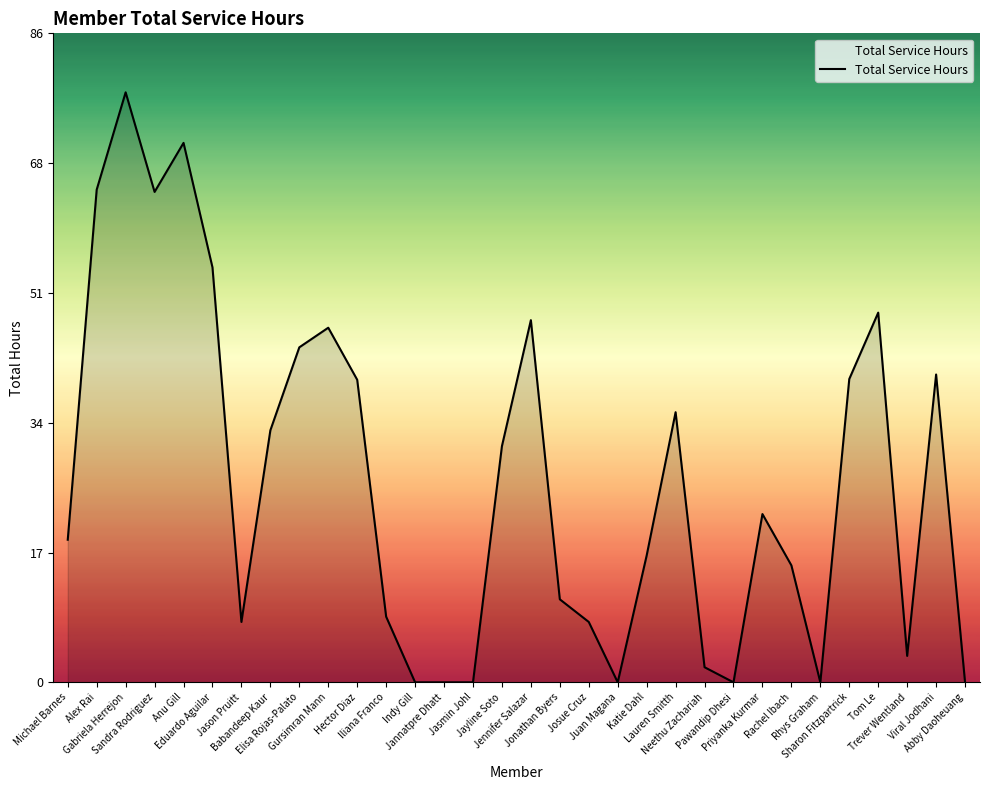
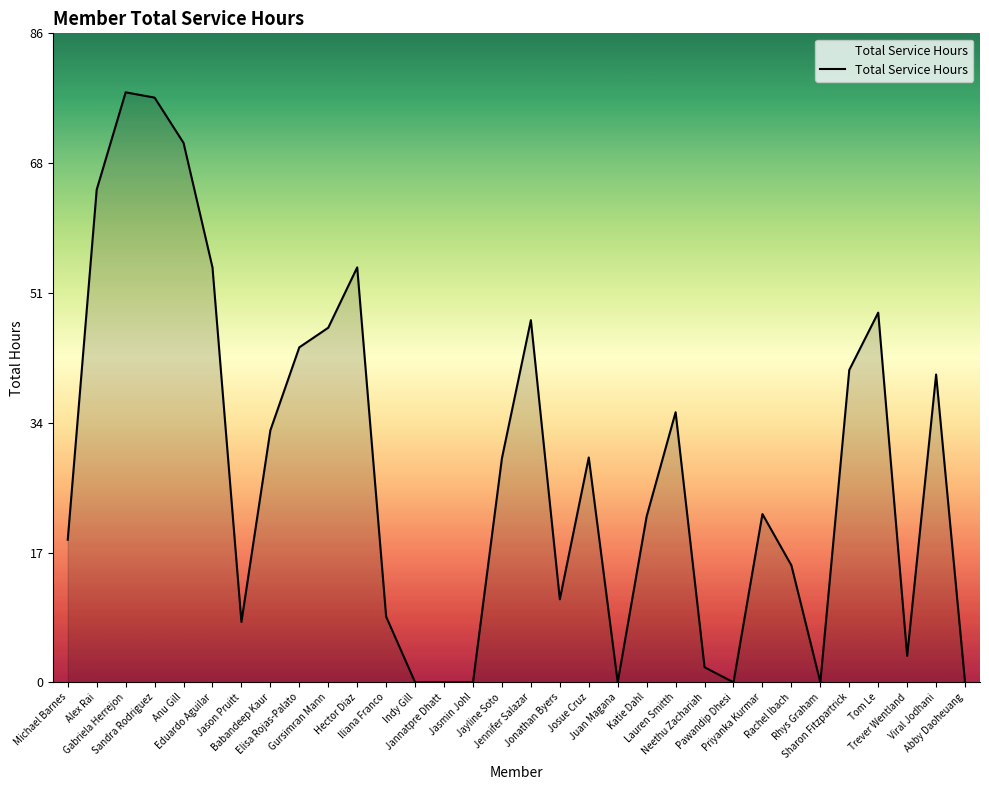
  {
    "Michael Barnes": 19,
    "Alex Rai": 65,
    "Gabriela Herrejon": 78,
-   "Sandra Rodriguez": 65,
+   "Sandra Rodriguez": 78,
    "Anu Gill": 72,
    "Eduardo Aguilar": 55,
    "Jason Pruitt": 8,
    "Babandeep Kaur": 33,
    "Elisa Rojas-Palato": 44,
    "Gursimran Mann": 47,
-   "Hector Diaz": 40,
+   "Hector Diaz": 55,
    "Iliana Franco": 9,
    "Indy Gill": 0,
    "Jannatpre Dhatt": 0,
    "Jasmin Johl": 0,
-   "Jayline Soto": 31,
+   "Jayline Soto": 30,
    "Jennifer Salazar": 48,
    "Jonathan Byers": 11,
-   "Josue Cruz": 8,
+   "Josue Cruz": 30,
    "Juan Magana": 0,
-   "Katie Dahl": 17,
+   "Katie Dahl": 22,
    "Lauren Smitth": 36,
    "Neethu Zachariah": 2,
    "Pawandip Dhesi": 0,
    "Priyanka Kurmar": 22,
    "Rachel Ibach": 16,
    "Rhys Graham": 0,
-   "Sharon Fitzpartrick": 40,
+   "Sharon Fitzpartrick": 41,
    "Tom Le": 49,
    "Trever Wentland": 4,
    "Viral Jodhani": 41,
    "Abby Daoheuang": 0
  }
